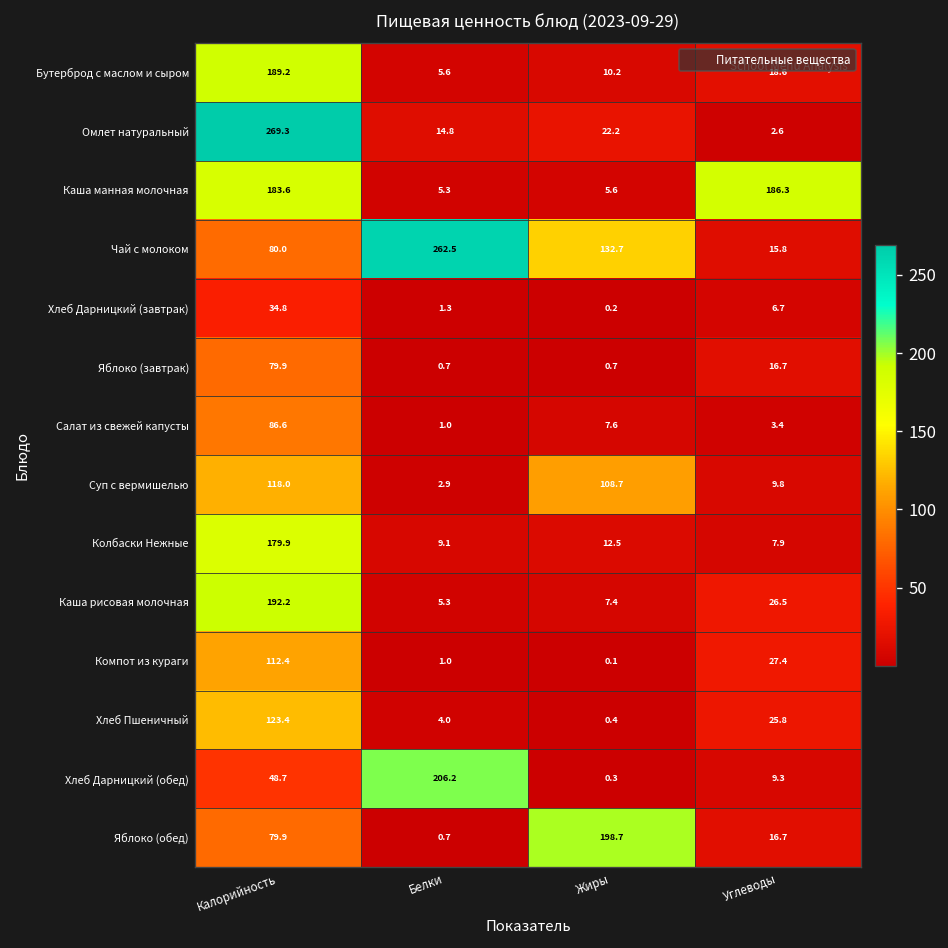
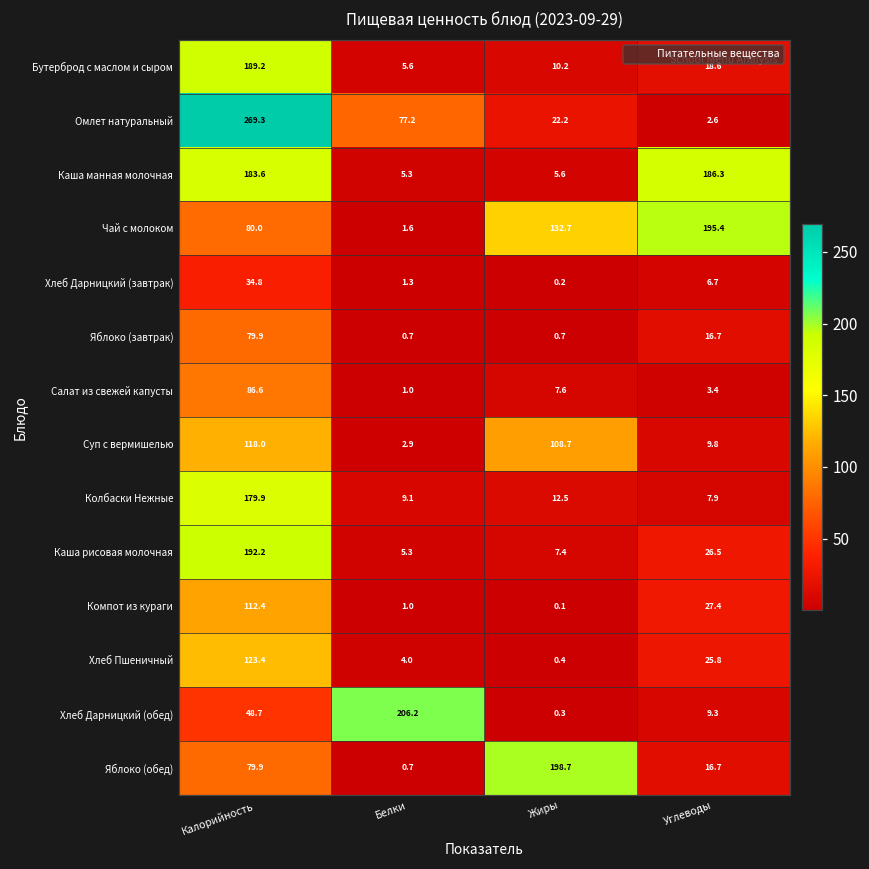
  {
    "Бутерброд с маслом и сыром": {
      "Калорийность": 189.2,
      "Белки": 5.6,
      "Жиры": 10.2
    },
    "Омлет натуральный": {
      "Калорийность": 269.3,
-     "Белки": 14.8,
+     "Белки": 77.2,
      "Жиры": 22.2,
      "Углеводы": 2.6
    },
    "Каша манная молочная": {
      "Калорийность": 183.6,
      "Белки": 5.3,
      "Жиры": 5.6,
      "Углеводы": 186.3
    },
    "Чай с молоком": {
      "Калорийность": 80.0,
-     "Белки": 262.5,
+     "Белки": 1.6,
      "Жиры": 132.7,
-     "Углеводы": 15.8
+     "Углеводы": 195.4
    },
    "Хлеб Дарницкий (завтрак)": {
      "Калорийность": 34.8,
      "Белки": 1.3,
      "Жиры": 0.2,
      "Углеводы": 6.7
    },
    "Яблоко (завтрак)": {
      "Калорийность": 79.9,
      "Белки": 0.7,
      "Жиры": 0.7,
      "Углеводы": 16.7
    },
    "Салат из свежей капусты": {
      "Калорийность": 86.6,
      "Белки": 1.0,
      "Жиры": 7.6,
      "Углеводы": 3.4
    },
    "Суп с вермишелью": {
      "Калорийность": 118.0,
      "Белки": 2.9,
      "Жиры": 108.7,
      "Углеводы": 9.8
    },
    "Колбаски Нежные": {
      "Калорийность": 179.9,
      "Белки": 9.1,
      "Жиры": 12.5,
      "Углеводы": 7.9
    },
    "Каша рисовая молочная": {
      "Калорийность": 192.2,
      "Белки": 5.3,
      "Жиры": 7.4,
      "Углеводы": 26.5
    },
    "Компот из кураги": {
      "Калорийность": 112.4,
      "Белки": 1.0,
      "Жиры": 0.1,
      "Углеводы": 27.4
    },
    "Хлеб Пшеничный": {
      "Калорийность": 123.4,
      "Белки": 4.0,
      "Жиры": 0.4,
      "Углеводы": 25.8
    },
    "Хлеб Дарницкий (обед)": {
      "Калорийность": 48.7,
      "Белки": 206.2,
      "Жиры": 0.3,
      "Углеводы": 9.3
    },
    "Яблоко (обед)": {
      "Калорийность": 79.9,
      "Белки": 0.7,
      "Жиры": 198.7,
      "Углеводы": 16.7
    }
  }
